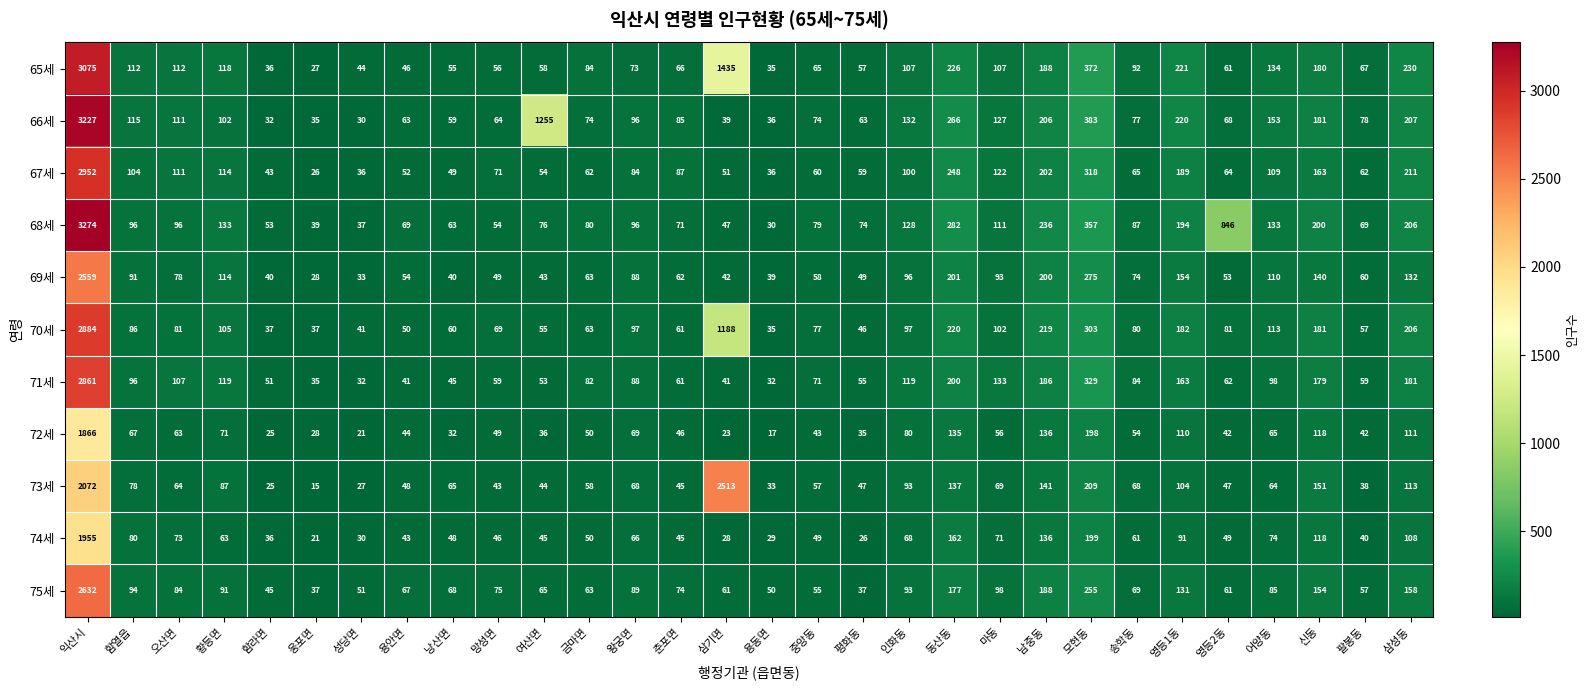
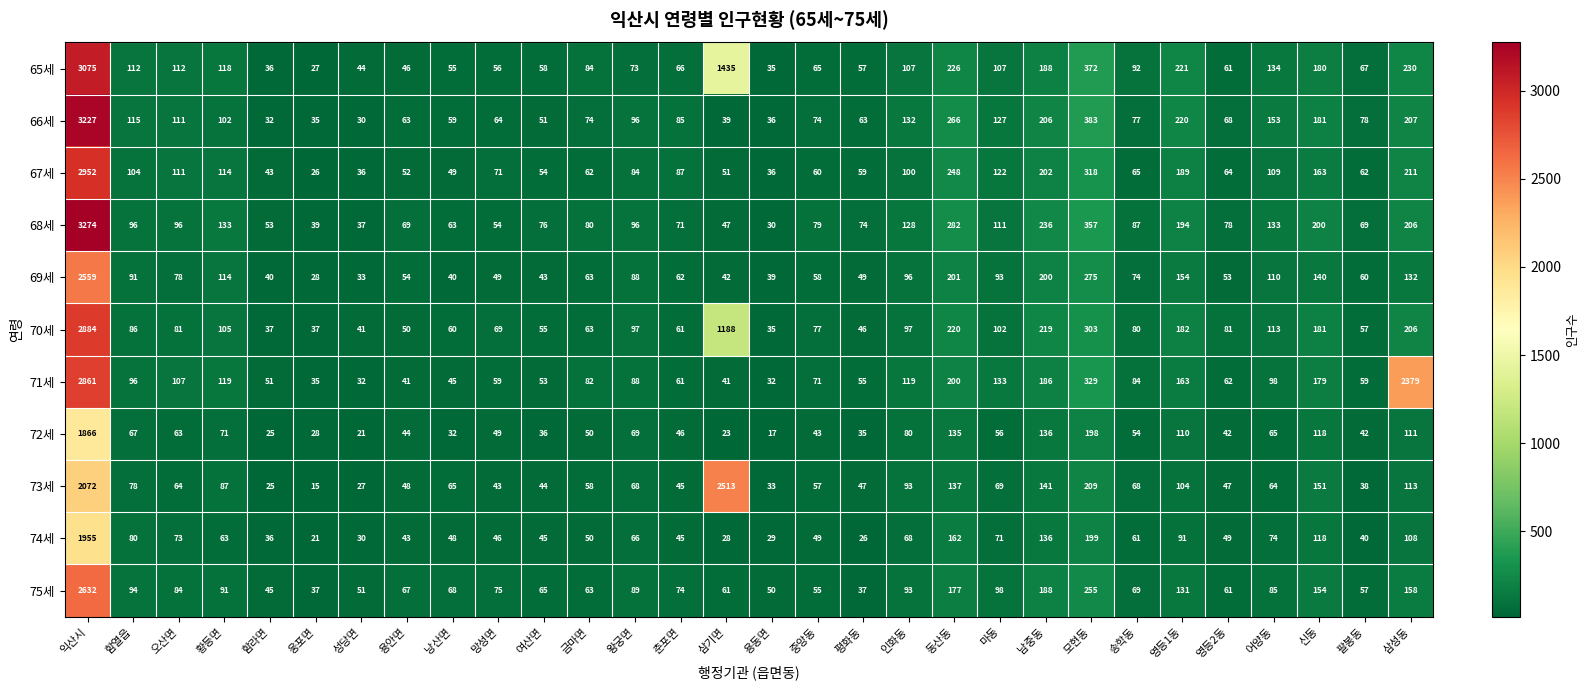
  {
    "66세": {
      "익산시": 3227,
      "함열읍": 115,
      "오산면": 111,
      "황등면": 102,
      "함라면": 32,
      "웅포면": 35,
      "성당면": 30,
      "용안면": 63,
      "낭산면": 59,
      "망성면": 64,
-     "여산면": 1255,
+     "여산면": 51,
      "금마면": 74,
      "왕궁면": 96,
      "춘포면": 85,
      "삼기면": 39,
      "용동면": 36,
      "중앙동": 74,
      "평화동": 63,
      "인화동": 132,
      "동산동": 266,
      "마동": 127,
      "남중동": 206,
      "모현동": 383,
      "송학동": 77,
      "영등1동": 220,
      "영등2동": 68,
      "어양동": 153,
      "신동": 181,
      "팔봉동": 78,
      "삼성동": 207
    },
    "68세": {
      "익산시": 3274,
      "함열읍": 96,
      "오산면": 96,
      "황등면": 133,
      "함라면": 53,
      "웅포면": 39,
      "성당면": 37,
      "용안면": 69,
      "낭산면": 63,
      "망성면": 54,
      "여산면": 76,
      "금마면": 80,
      "왕궁면": 96,
      "춘포면": 71,
      "삼기면": 47,
      "용동면": 30,
      "중앙동": 79,
      "평화동": 74,
      "인화동": 128,
      "동산동": 282,
      "마동": 111,
      "남중동": 236,
      "모현동": 357,
      "송학동": 87,
      "영등1동": 194,
-     "영등2동": 846,
+     "영등2동": 78,
      "어양동": 133,
      "신동": 200,
      "팔봉동": 69,
      "삼성동": 206
    },
    "71세": {
      "익산시": 2861,
      "함열읍": 96,
      "오산면": 107,
      "황등면": 119,
      "함라면": 51,
      "웅포면": 35,
      "성당면": 32,
      "용안면": 41,
      "낭산면": 45,
      "망성면": 59,
      "여산면": 53,
      "금마면": 82,
      "왕궁면": 88,
      "춘포면": 61,
      "삼기면": 41,
      "용동면": 32,
      "중앙동": 71,
      "평화동": 55,
      "인화동": 119,
      "동산동": 200,
      "마동": 133,
      "남중동": 186,
      "모현동": 329,
      "송학동": 84,
      "영등1동": 163,
      "영등2동": 62,
      "어양동": 98,
      "신동": 179,
      "팔봉동": 59,
-     "삼성동": 181
+     "삼성동": 2379
    }
  }
